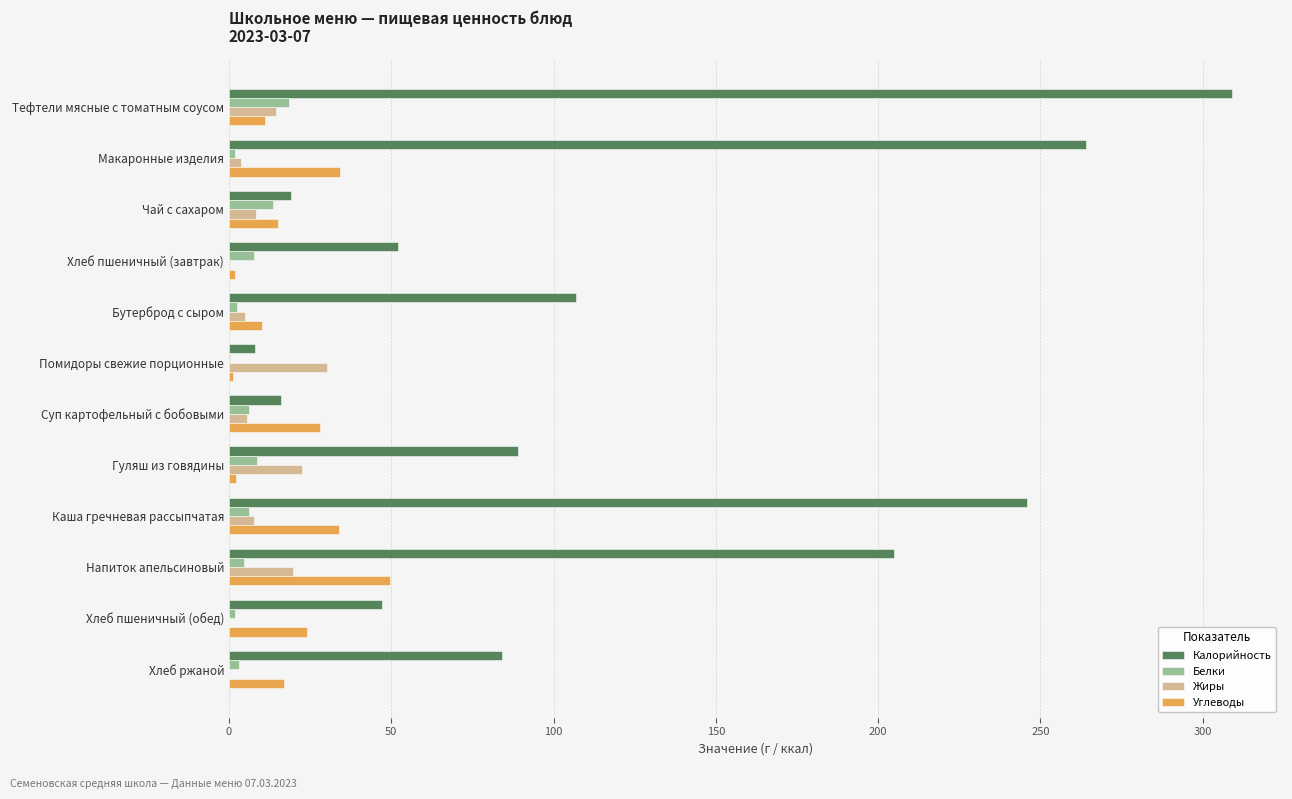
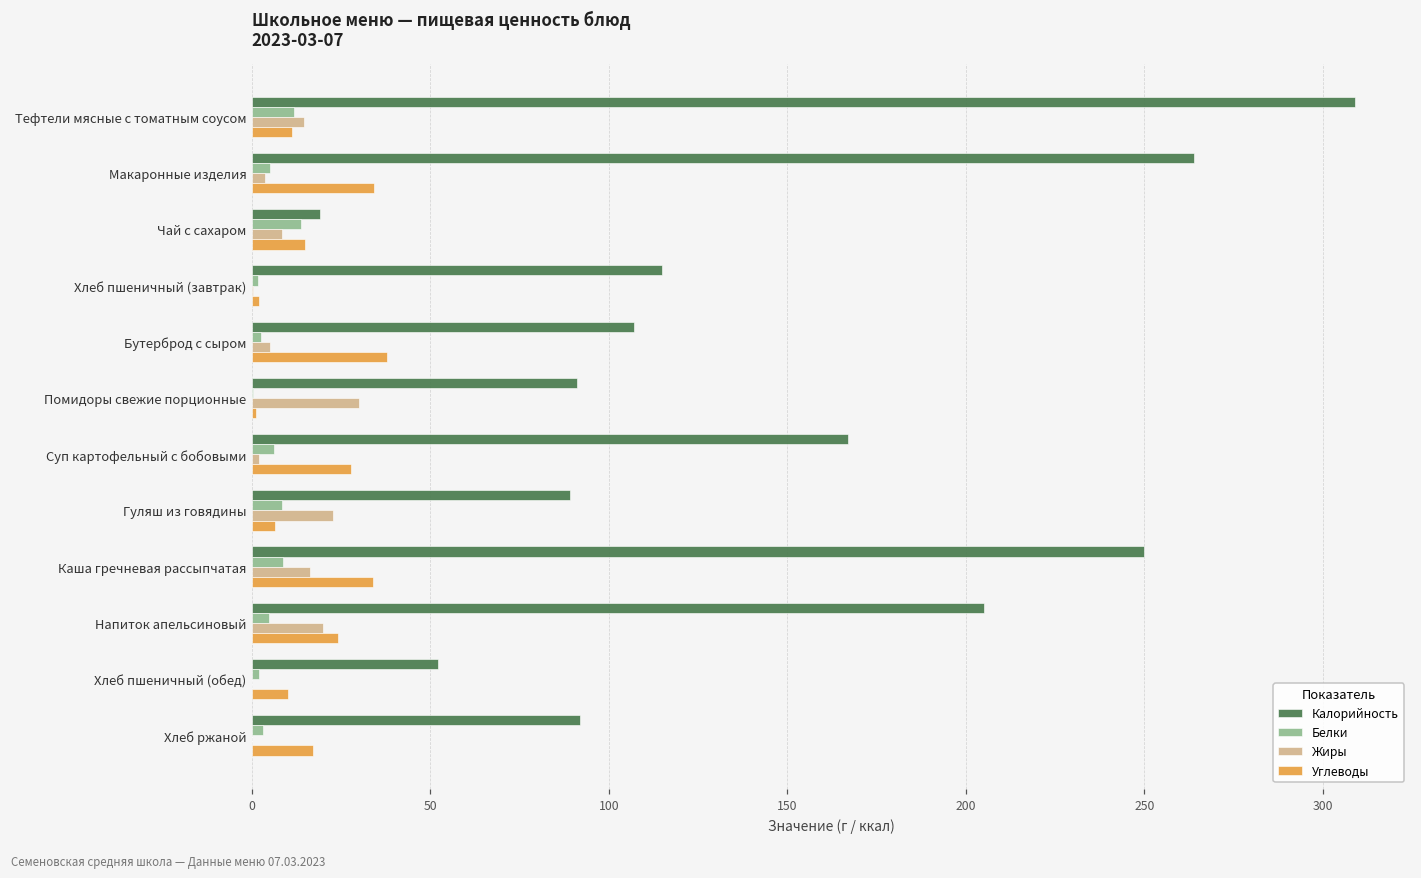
  {
    "Калорийность": {
      "Тефтели мясные с томатным соусом": 309,
      "Макаронные изделия": 264,
      "Чай с сахаром": 19,
-     "Хлеб пшеничный (завтрак)": 52,
+     "Хлеб пшеничный (завтрак)": 115,
      "Бутерброд с сыром": 107,
-     "Помидоры свежие порционные": 8,
-     "Суп картофельный с бобовыми": 16,
+     "Помидоры свежие порционные": 91,
+     "Суп картофельный с бобовыми": 167,
      "Гуляш из говядины": 89,
-     "Каша гречневая рассыпчатая": 246,
+     "Каша гречневая рассыпчатая": 250,
      "Напиток апельсиновый": 205,
-     "Хлеб пшеничный (обед)": 47,
-     "Хлеб ржаной": 84
+     "Хлеб пшеничный (обед)": 52,
+     "Хлеб ржаной": 92
    },
    "Белки": {
-     "Тефтели мясные с томатным соусом": 19,
-     "Макаронные изделия": 2,
+     "Тефтели мясные с томатным соусом": 12,
+     "Макаронные изделия": 5,
      "Чай с сахаром": 14,
-     "Хлеб пшеничный (завтрак)": 8,
+     "Хлеб пшеничный (завтрак)": 2,
      "Бутерброд с сыром": 3,
      "Суп картофельный с бобовыми": 6,
      "Гуляш из говядины": 9,
-     "Каша гречневая рассыпчатая": 6,
+     "Каша гречневая рассыпчатая": 9,
      "Напиток апельсиновый": 5,
      "Хлеб пшеничный (обед)": 2,
      "Хлеб ржаной": 3
    },
    "Жиры": {
      "Тефтели мясные с томатным соусом": 15,
      "Макаронные изделия": 4,
      "Чай с сахаром": 8,
      "Бутерброд с сыром": 5,
      "Помидоры свежие порционные": 30,
-     "Суп картофельный с бобовыми": 6,
+     "Суп картофельный с бобовыми": 2,
      "Гуляш из говядины": 23,
-     "Каша гречневая рассыпчатая": 8,
+     "Каша гречневая рассыпчатая": 16,
      "Напиток апельсиновый": 20,
      "Хлеб пшеничный (обед)": 0,
      "Хлеб ржаной": 0
    },
    "Углеводы": {
      "Тефтели мясные с томатным соусом": 11,
      "Макаронные изделия": 34,
      "Чай с сахаром": 15,
      "Хлеб пшеничный (завтрак)": 2,
-     "Бутерброд с сыром": 10,
+     "Бутерброд с сыром": 38,
      "Помидоры свежие порционные": 1,
      "Суп картофельный с бобовыми": 28,
-     "Гуляш из говядины": 2,
+     "Гуляш из говядины": 7,
      "Каша гречневая рассыпчатая": 34,
-     "Напиток апельсиновый": 50,
-     "Хлеб пшеничный (обед)": 24,
+     "Напиток апельсиновый": 24,
+     "Хлеб пшеничный (обед)": 10,
      "Хлеб ржаной": 17
    }
  }
